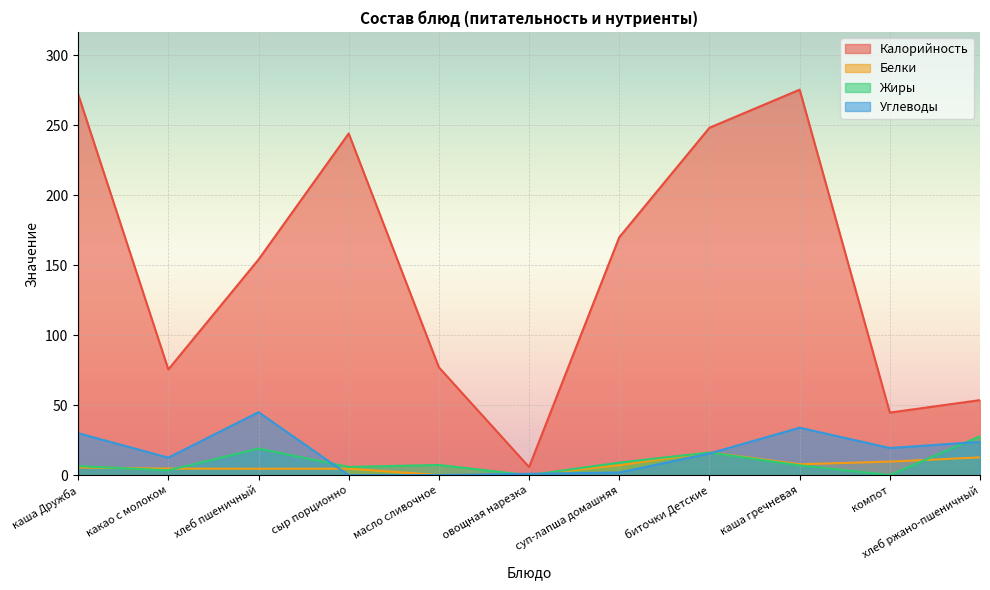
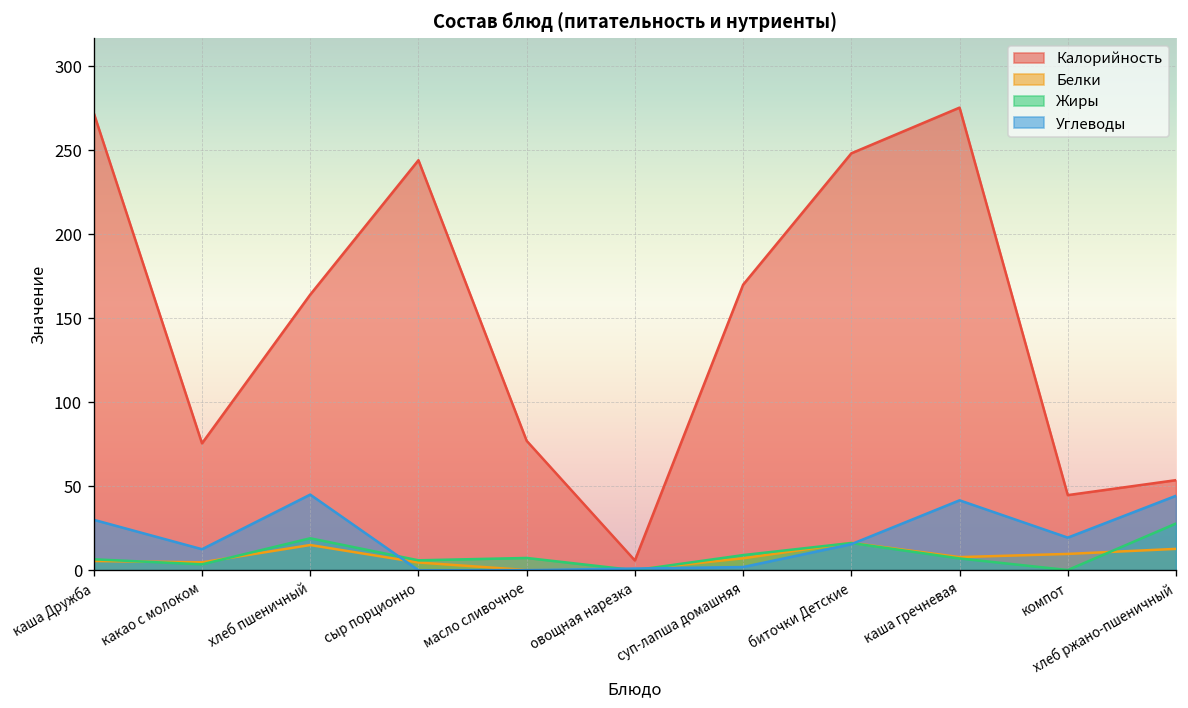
  {
    "Калорийность": {
      "каша Дружба": 272,
      "какао с молоком": 76,
-     "хлеб пшеничный": 154,
+     "хлеб пшеничный": 164,
      "сыр порционно": 244,
      "масло сливочное": 77,
      "овощная нарезка": 6,
      "суп-лапша домашняя": 170,
      "биточки Детские": 248,
      "каша гречневая": 275,
      "компот": 45,
      "хлеб ржано-пшеничный": 54
    },
    "Белки": {
-     "хлеб пшеничный": 5,
+     "хлеб пшеничный": 15,
      "суп-лапша домашняя": 7,
      "компот": 10,
      "хлеб ржано-пшеничный": 13
    },
    "Жиры": {
      "хлеб пшеничный": 19,
      "масло сливочное": 7,
      "суп-лапша домашняя": 9,
      "компот": 0,
      "хлеб ржано-пшеничный": 28
    },
    "Углеводы": {
      "каша Дружба": 30,
      "какао с молоком": 13,
      "хлеб пшеничный": 45,
      "сыр порционно": 0,
      "суп-лапша домашняя": 2,
-     "каша гречневая": 34,
+     "каша гречневая": 42,
      "компот": 19,
-     "хлеб ржано-пшеничный": 24
+     "хлеб ржано-пшеничный": 44
    }
  }
